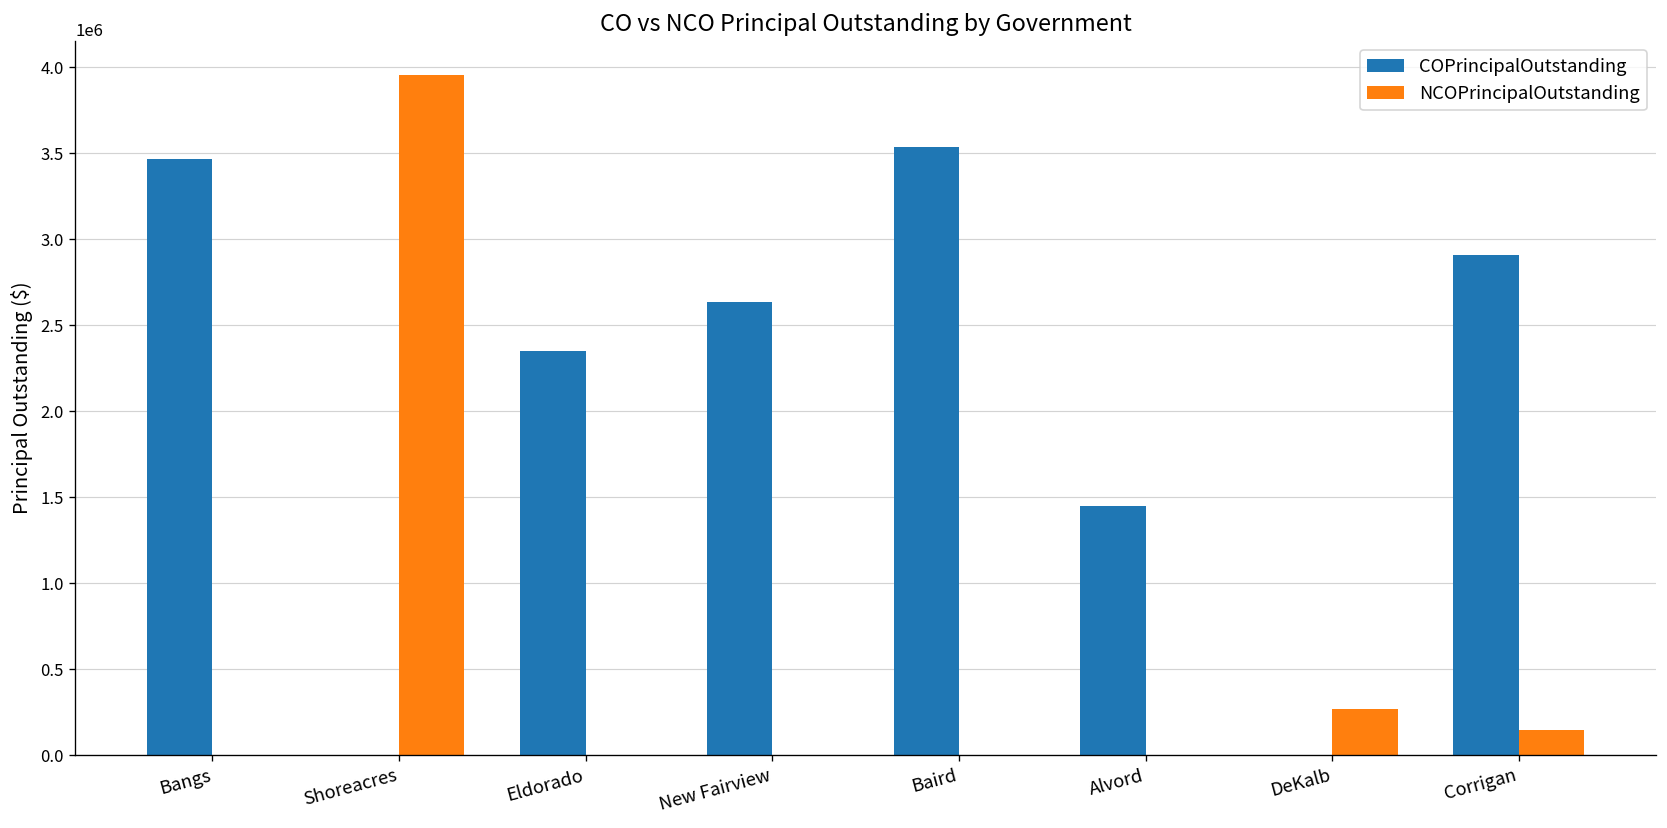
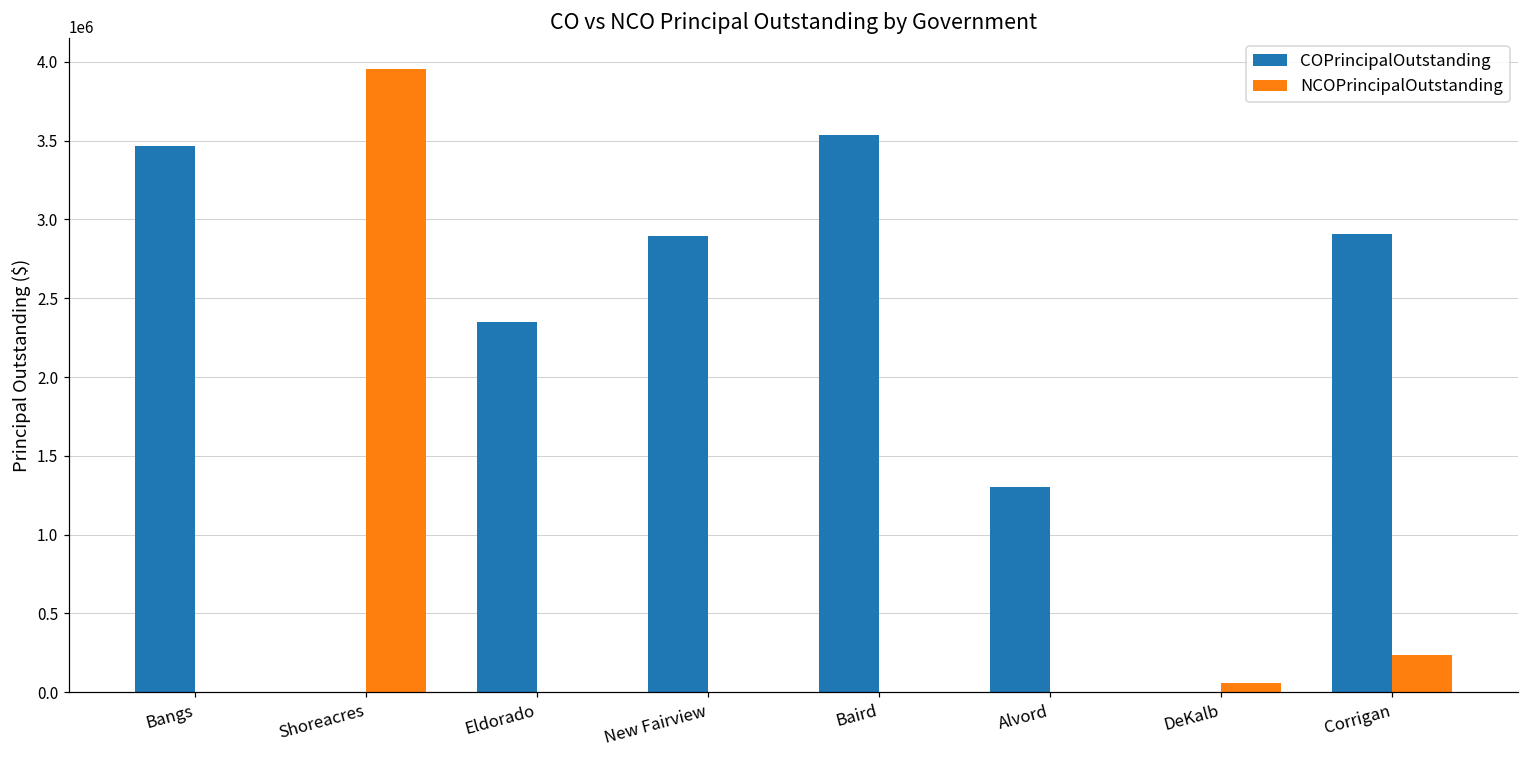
  {
    "COPrincipalOutstanding": {
      "Bangs": 3470000,
      "Shoreacres": 0,
      "Eldorado": 2350000,
-     "New Fairview": 2640000,
+     "New Fairview": 2890000,
      "Baird": 3540000,
-     "Alvord": 1450000,
+     "Alvord": 1300000,
      "DeKalb": 0,
      "Corrigan": 2910000
    },
    "NCOPrincipalOutstanding": {
      "Bangs": 0,
      "Shoreacres": 3960000,
      "Eldorado": 0,
      "New Fairview": 0,
      "Baird": 0,
      "Alvord": 0,
-     "DeKalb": 270000,
-     "Corrigan": 140000
+     "DeKalb": 60000,
+     "Corrigan": 240000
    }
  }
